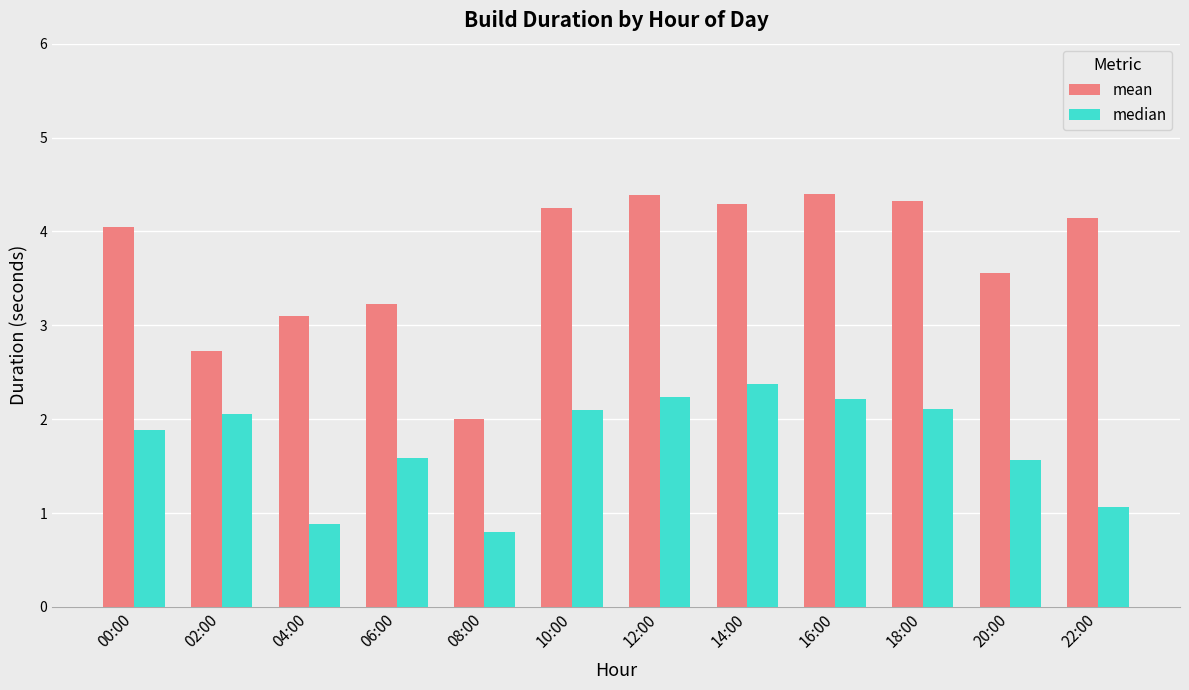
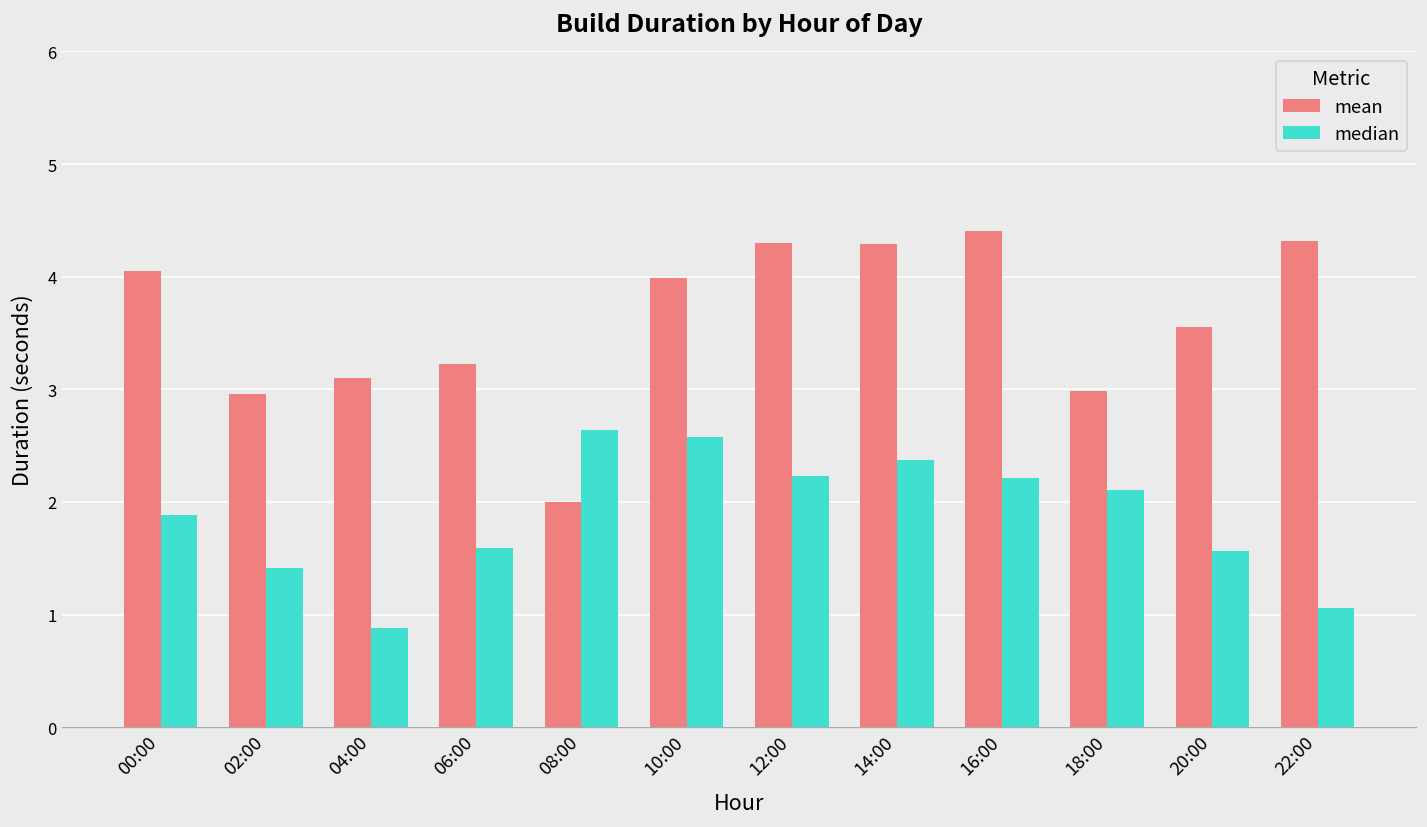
  {
    "mean": {
      "00:00": 4.0,
-     "02:00": 2.7,
+     "02:00": 3.0,
      "04:00": 3.1,
      "06:00": 3.2,
      "08:00": 2.0,
-     "10:00": 4.3,
-     "12:00": 4.4,
+     "10:00": 4.0,
+     "12:00": 4.3,
      "14:00": 4.3,
      "16:00": 4.4,
-     "18:00": 4.3,
+     "18:00": 3.0,
      "20:00": 3.6,
-     "22:00": 4.1
+     "22:00": 4.3
    },
    "median": {
      "00:00": 1.9,
-     "02:00": 2.1,
+     "02:00": 1.4,
      "04:00": 0.9,
      "06:00": 1.6,
-     "08:00": 0.8,
-     "10:00": 2.1,
+     "08:00": 2.6,
+     "10:00": 2.6,
      "12:00": 2.2,
      "14:00": 2.4,
      "16:00": 2.2,
      "18:00": 2.1,
      "20:00": 1.6,
      "22:00": 1.1
    }
  }
